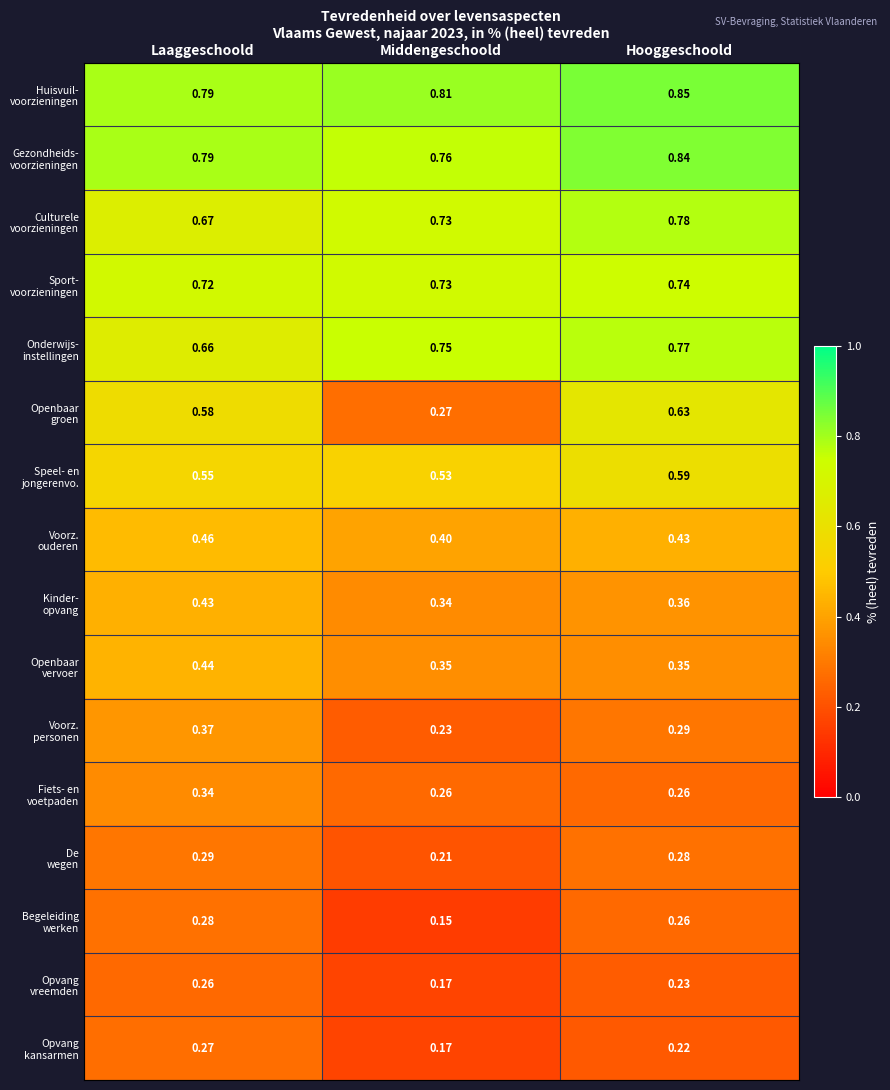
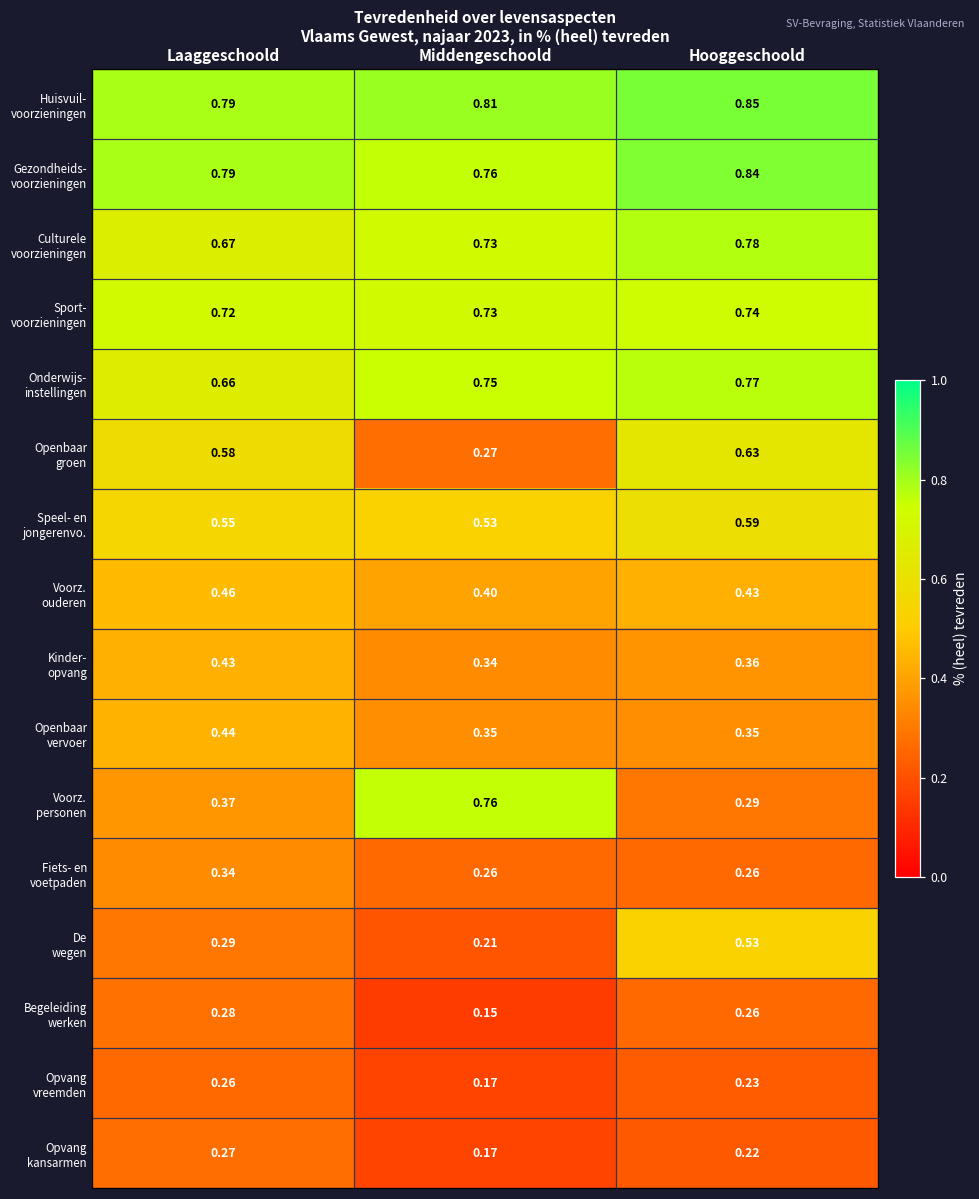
  {
    "Huisvuil- voorzieningen": {
      "Laaggeschoold": 0.79,
      "Middengeschoold": 0.81,
      "Hooggeschoold": 0.85
    },
    "Gezondheids- voorzieningen": {
      "Laaggeschoold": 0.79,
      "Middengeschoold": 0.76,
      "Hooggeschoold": 0.84
    },
    "Culturele voorzieningen": {
      "Laaggeschoold": 0.67,
      "Middengeschoold": 0.73,
      "Hooggeschoold": 0.78
    },
    "Sport- voorzieningen": {
      "Laaggeschoold": 0.72,
      "Middengeschoold": 0.73,
      "Hooggeschoold": 0.74
    },
    "Onderwijs- instellingen": {
      "Laaggeschoold": 0.66,
      "Middengeschoold": 0.75,
      "Hooggeschoold": 0.77
    },
    "Openbaar groen": {
      "Laaggeschoold": 0.58,
      "Middengeschoold": 0.27,
      "Hooggeschoold": 0.63
    },
    "Speel- en jongerenvo.": {
      "Laaggeschoold": 0.55,
      "Middengeschoold": 0.53,
      "Hooggeschoold": 0.59
    },
    "Voorz. ouderen": {
      "Laaggeschoold": 0.46,
      "Middengeschoold": 0.40,
      "Hooggeschoold": 0.43
    },
    "Kinder- opvang": {
      "Laaggeschoold": 0.43,
      "Middengeschoold": 0.34,
      "Hooggeschoold": 0.36
    },
    "Openbaar vervoer": {
      "Laaggeschoold": 0.44,
      "Middengeschoold": 0.35,
      "Hooggeschoold": 0.35
    },
    "Voorz. personen": {
      "Laaggeschoold": 0.37,
-     "Middengeschoold": 0.23,
+     "Middengeschoold": 0.76,
      "Hooggeschoold": 0.29
    },
    "Fiets- en voetpaden": {
      "Laaggeschoold": 0.34,
      "Middengeschoold": 0.26,
      "Hooggeschoold": 0.26
    },
    "De wegen": {
      "Laaggeschoold": 0.29,
      "Middengeschoold": 0.21,
-     "Hooggeschoold": 0.28
+     "Hooggeschoold": 0.53
    },
    "Begeleiding werken": {
      "Laaggeschoold": 0.28,
      "Middengeschoold": 0.15,
      "Hooggeschoold": 0.26
    },
    "Opvang vreemden": {
      "Laaggeschoold": 0.26,
      "Middengeschoold": 0.17,
      "Hooggeschoold": 0.23
    },
    "Opvang kansarmen": {
      "Laaggeschoold": 0.27,
      "Middengeschoold": 0.17,
      "Hooggeschoold": 0.22
    }
  }
